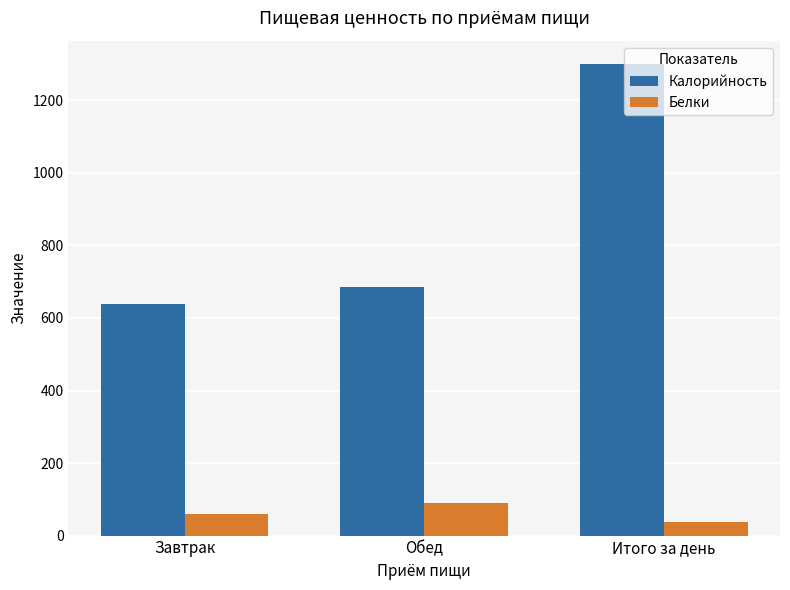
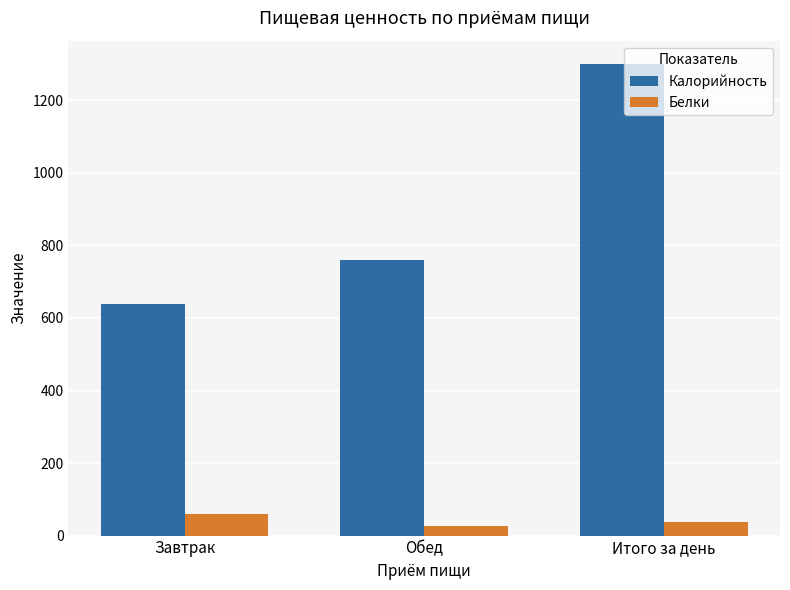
  {
    "Калорийность": {
      "Завтрак": 640,
-     "Обед": 690,
+     "Обед": 760,
      "Итого за день": 1300
    },
    "Белки": {
      "Завтрак": 60,
-     "Обед": 90,
+     "Обед": 30,
      "Итого за день": 40
    }
  }
